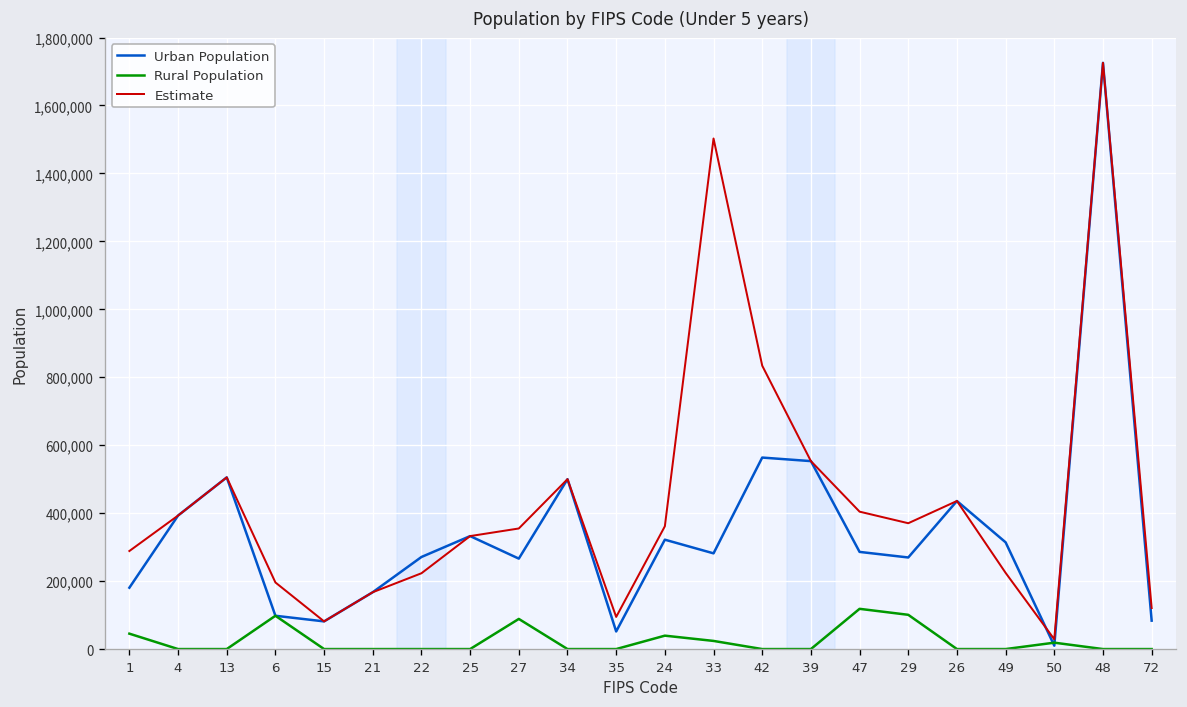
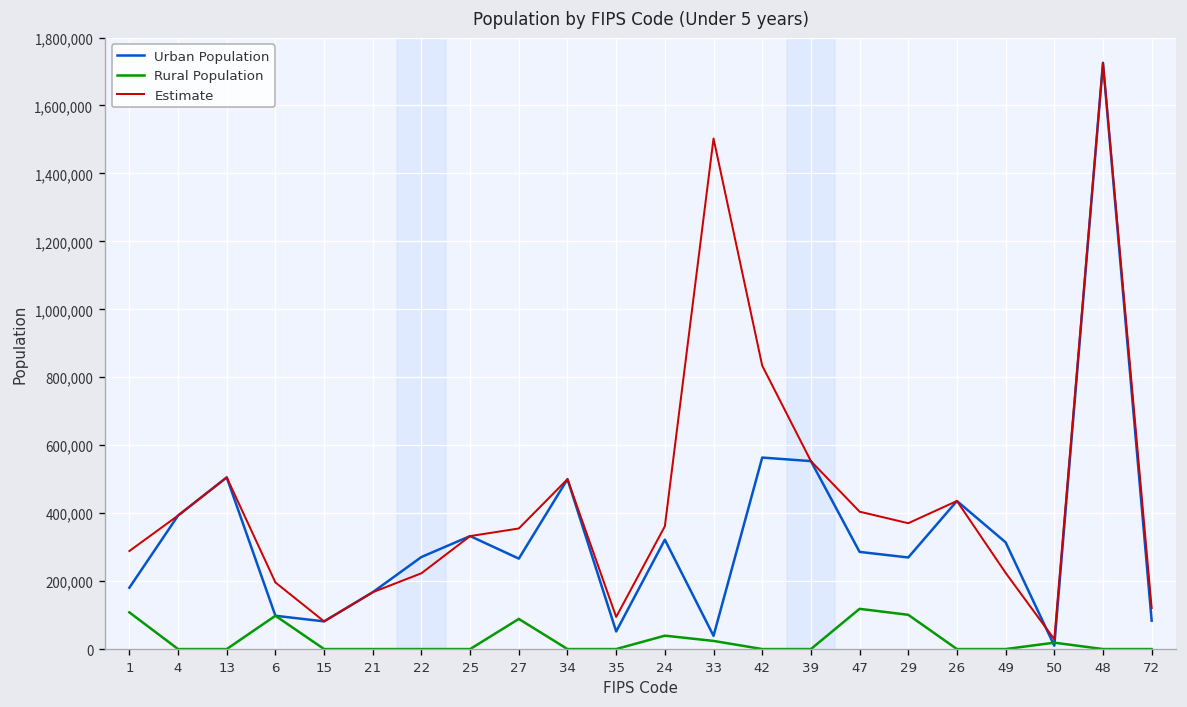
  {
    "Urban Population": {
      "1": "180,000",
      "22": "270,000",
      "27": "270,000",
      "35": "50,000",
      "24": "320,000",
-     "33": "280,000",
+     "33": "40,000",
      "42": "560,000",
      "47": "290,000",
      "29": "270,000",
      "49": "310,000",
      "72": "80,000"
    },
    "Rural Population": {
-     "1": "50,000",
+     "1": "110,000",
      "4": "0",
      "13": "0",
      "15": "0",
      "21": "0",
      "22": "0",
      "25": "0",
      "27": "90,000",
      "34": "0",
      "35": "0",
      "24": "40,000",
      "33": "20,000",
      "42": "0",
      "39": "0",
      "47": "120,000",
      "29": "100,000",
      "26": "0",
      "49": "0",
      "48": "0",
      "72": "0"
    },
    "Estimate": {
      "1": "290,000",
      "6": "200,000",
      "22": "220,000",
      "27": "350,000",
      "35": "90,000",
      "24": "360,000",
      "33": "1,500,000",
      "42": "830,000",
      "47": "400,000",
      "29": "370,000",
      "49": "220,000",
      "50": "30,000",
      "72": "120,000"
    }
  }
